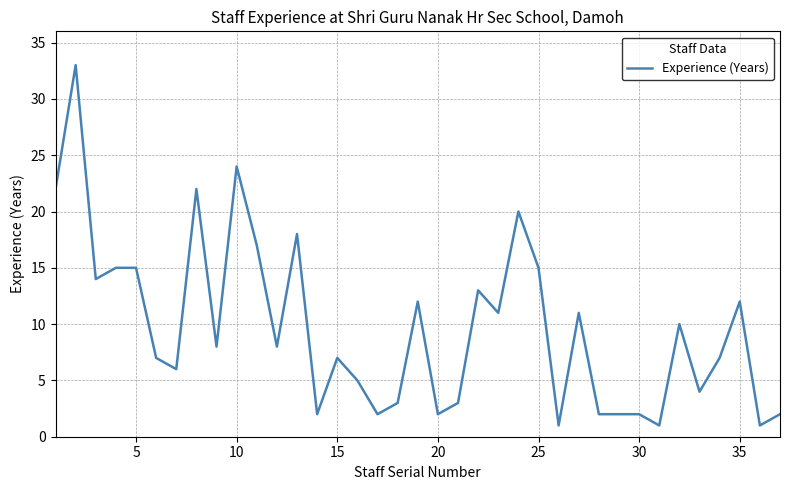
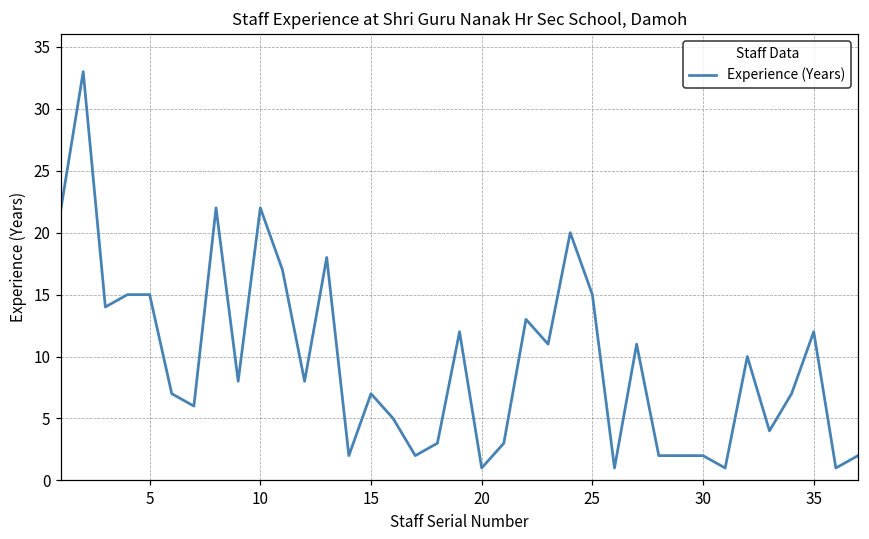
  {
    "5": 15,
-   "10": 24,
+   "10": 22,
    "15": 7,
-   "20": 2,
+   "20": 1,
    "25": 15,
    "30": 2,
    "35": 12
  }
